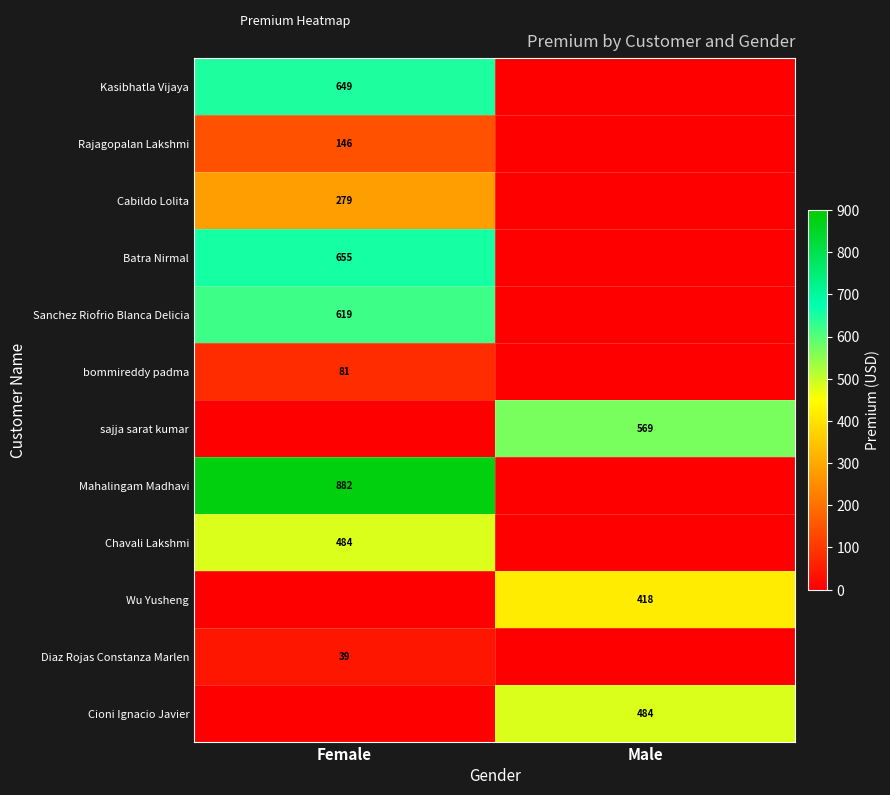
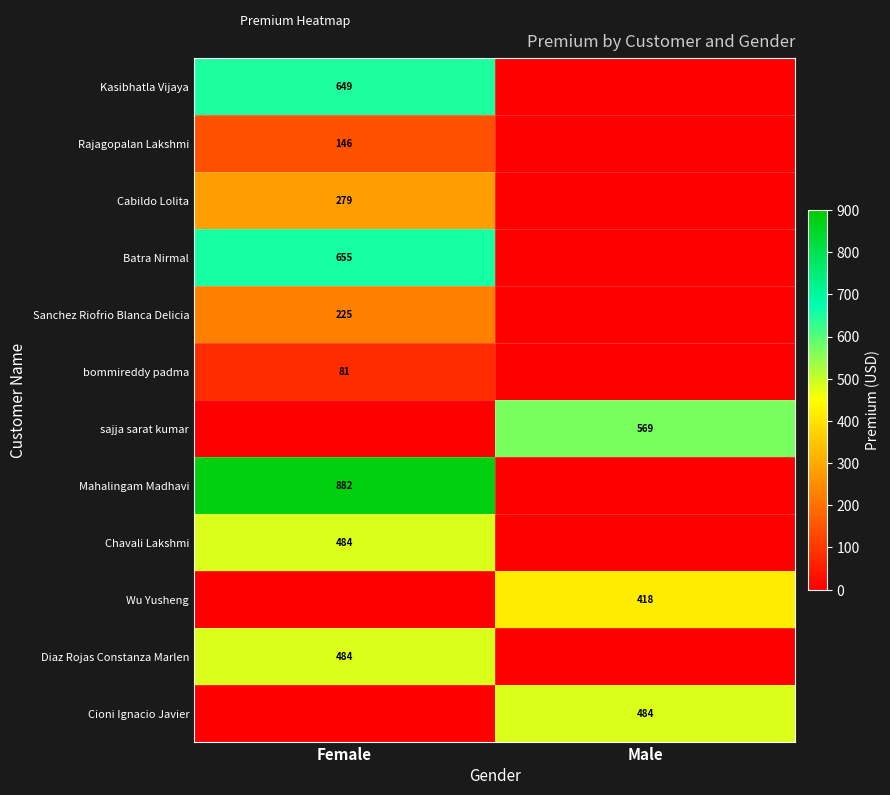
  {
    "Kasibhatla Vijaya": {
      "Female": 649
    },
    "Rajagopalan Lakshmi": {
      "Female": 146
    },
    "Cabildo Lolita": {
      "Female": 279
    },
    "Batra Nirmal": {
      "Female": 655
    },
    "Sanchez Riofrio Blanca Delicia": {
-     "Female": 619
+     "Female": 225
    },
    "bommireddy padma": {
      "Female": 81
    },
    "sajja sarat kumar": {
      "Male": 569
    },
    "Mahalingam Madhavi": {
      "Female": 882
    },
    "Chavali Lakshmi": {
      "Female": 484
    },
    "Wu Yusheng": {
      "Male": 418
    },
    "Diaz Rojas Constanza Marlen": {
-     "Female": 39
+     "Female": 484
    },
    "Cioni Ignacio Javier": {
      "Male": 484
    }
  }
